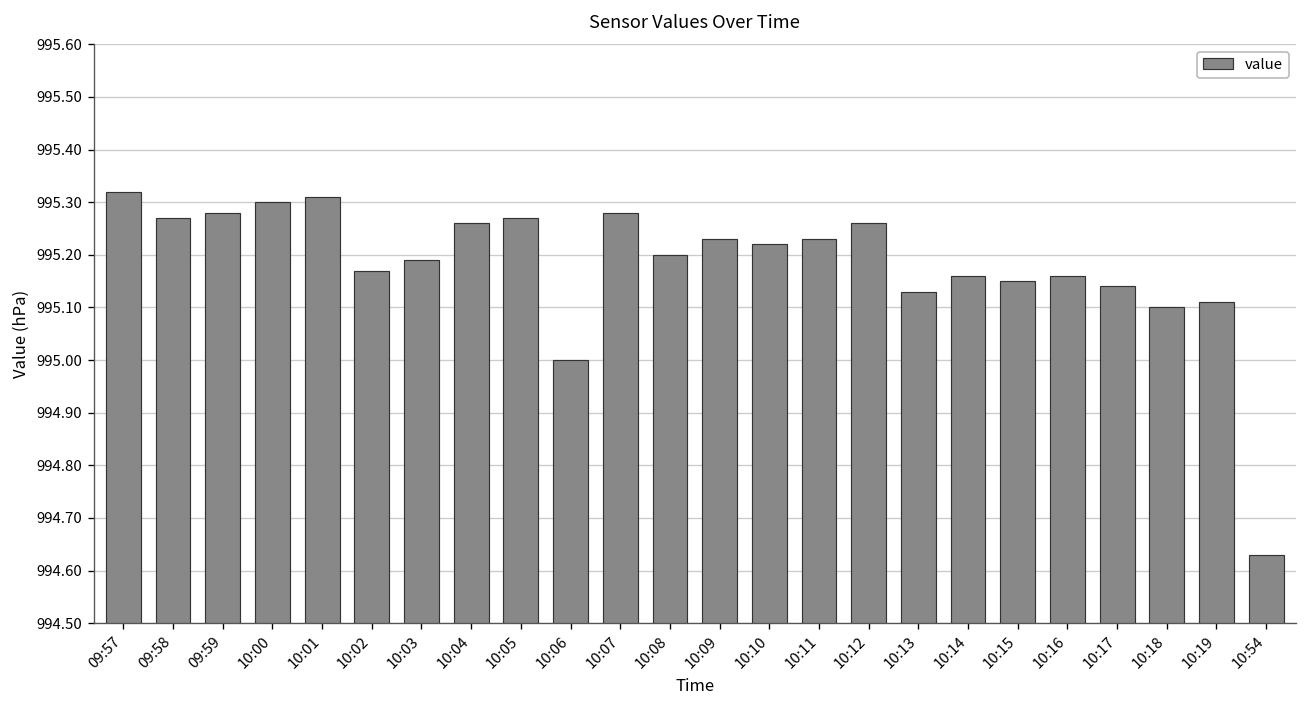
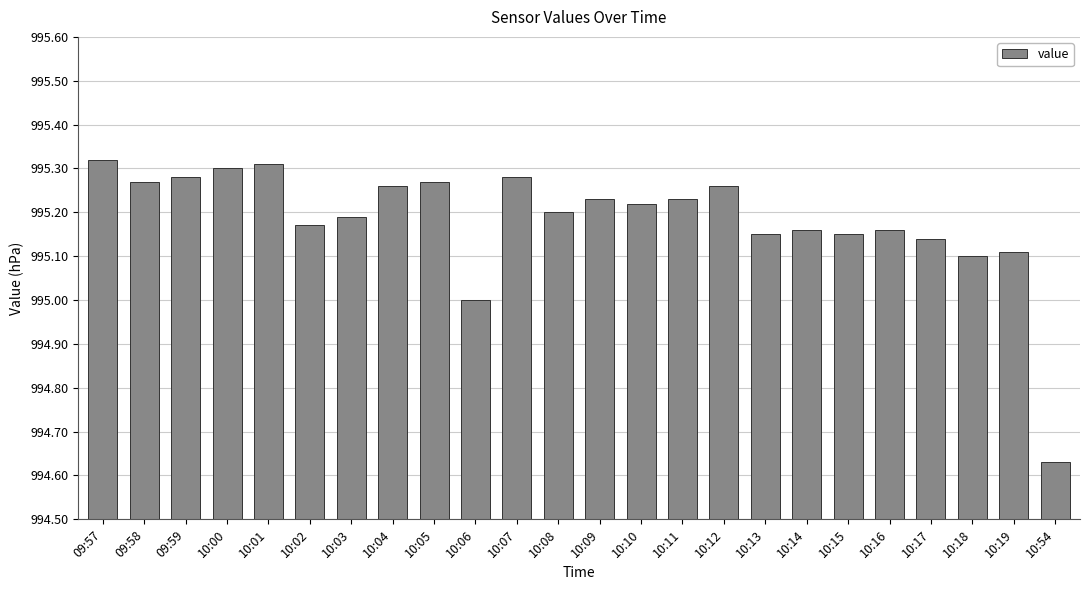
  {
    "09:57": 995.32,
    "09:58": 995.27,
    "09:59": 995.28,
    "10:00": 995.30,
    "10:01": 995.31,
    "10:02": 995.17,
    "10:03": 995.19,
    "10:04": 995.26,
    "10:05": 995.27,
    "10:06": 995.00,
    "10:07": 995.28,
    "10:08": 995.20,
    "10:09": 995.23,
    "10:10": 995.22,
    "10:11": 995.23,
    "10:12": 995.26,
-   "10:13": 995.13,
+   "10:13": 995.15,
    "10:14": 995.16,
    "10:15": 995.15,
    "10:16": 995.16,
    "10:17": 995.14,
    "10:18": 995.10,
    "10:19": 995.11,
    "10:54": 994.63
  }
